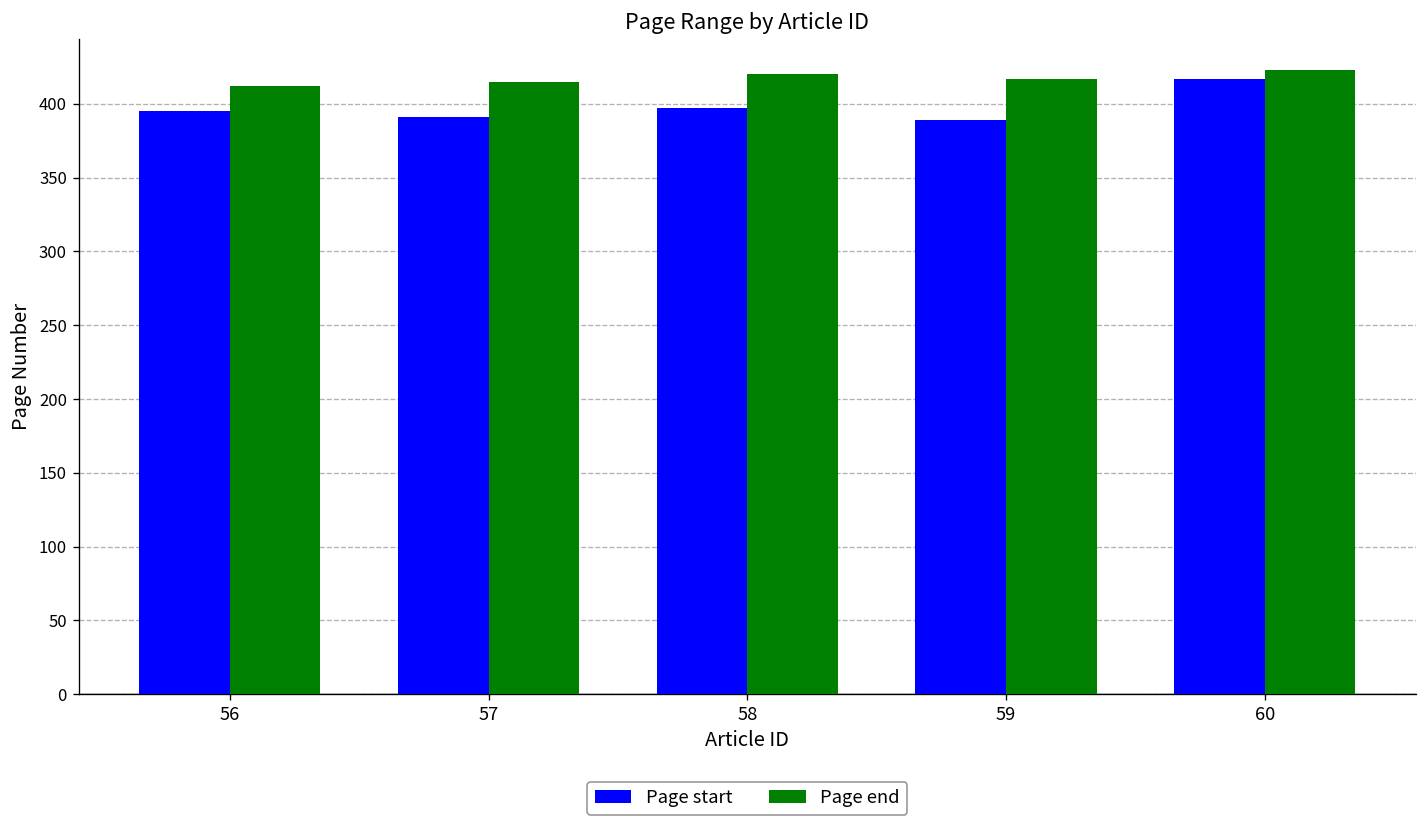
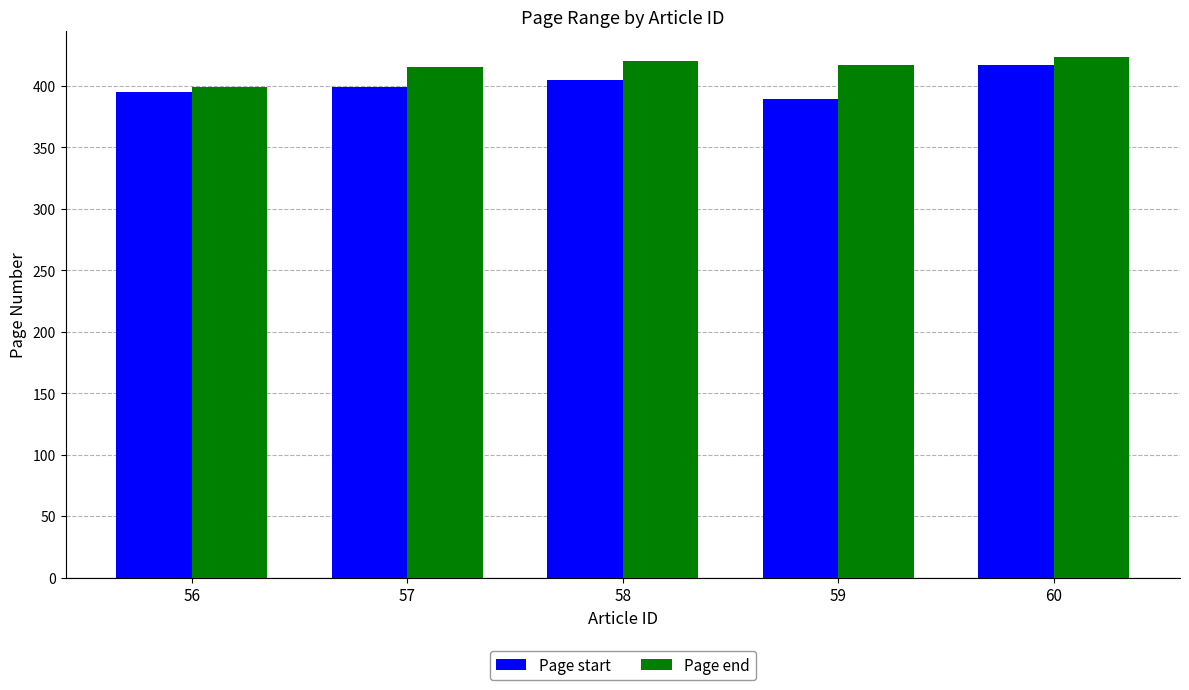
  {
    "Page start": {
      "56": 395,
-     "57": 391,
-     "58": 397,
+     "57": 399,
+     "58": 405,
      "59": 389,
      "60": 417
    },
    "Page end": {
-     "56": 412,
+     "56": 399,
      "57": 415,
      "58": 420,
      "59": 417,
      "60": 423
    }
  }
